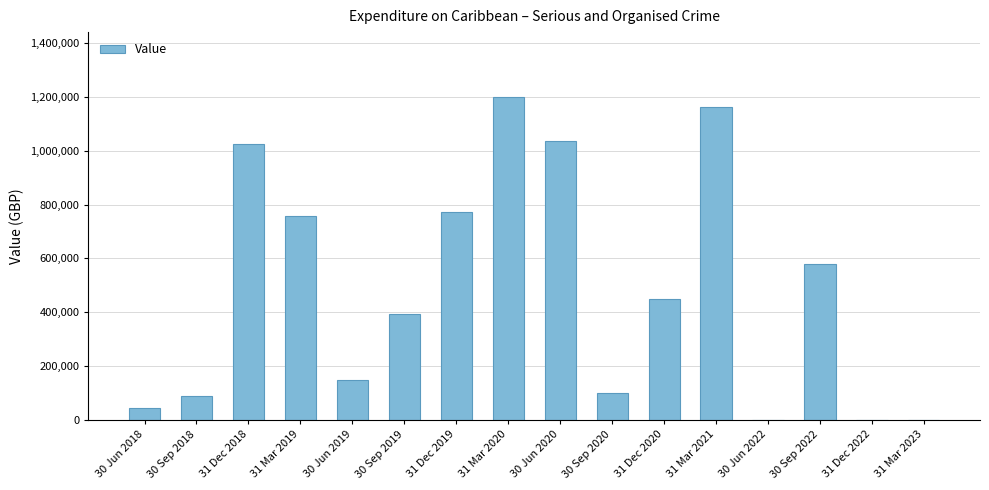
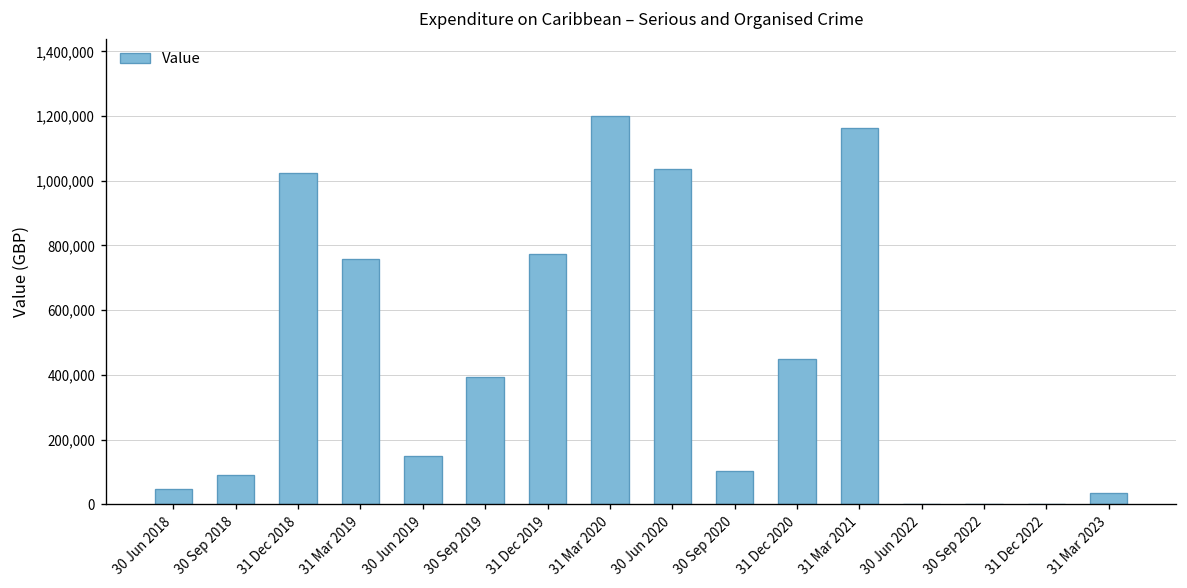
  {
    "30 Jun 2018": "50,000",
    "30 Sep 2018": "90,000",
    "31 Dec 2018": "1,020,000",
    "31 Mar 2019": "760,000",
    "30 Jun 2019": "150,000",
    "30 Sep 2019": "390,000",
    "31 Dec 2019": "770,000",
    "31 Mar 2020": "1,200,000",
    "30 Jun 2020": "1,040,000",
    "30 Sep 2020": "100,000",
    "31 Dec 2020": "450,000",
    "31 Mar 2021": "1,160,000",
    "30 Jun 2022": "0",
-   "30 Sep 2022": "580,000",
+   "30 Sep 2022": "0",
    "31 Dec 2022": "0",
-   "31 Mar 2023": "0"
+   "31 Mar 2023": "30,000"
  }
